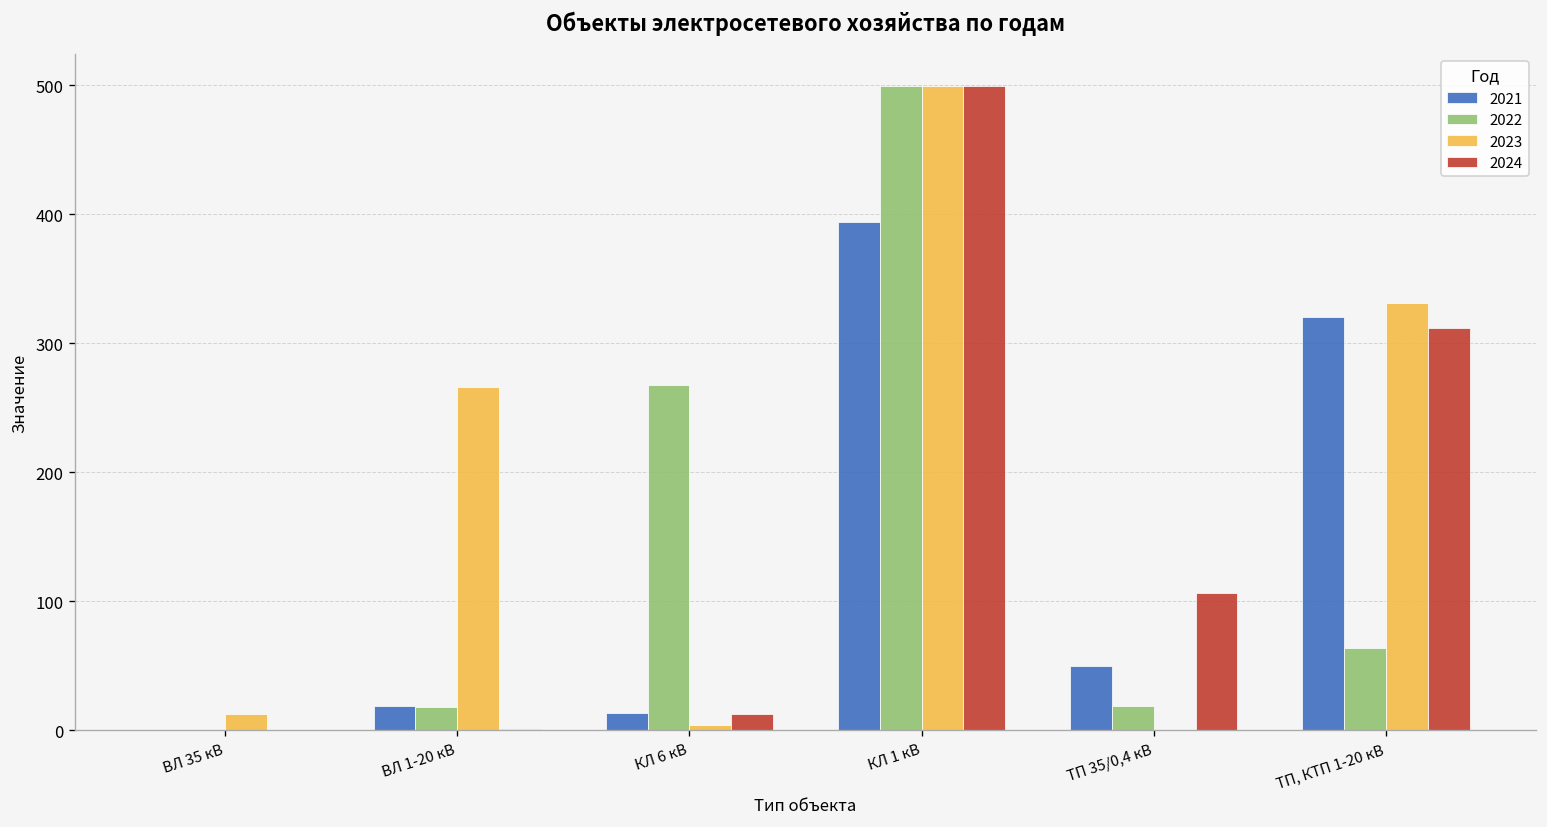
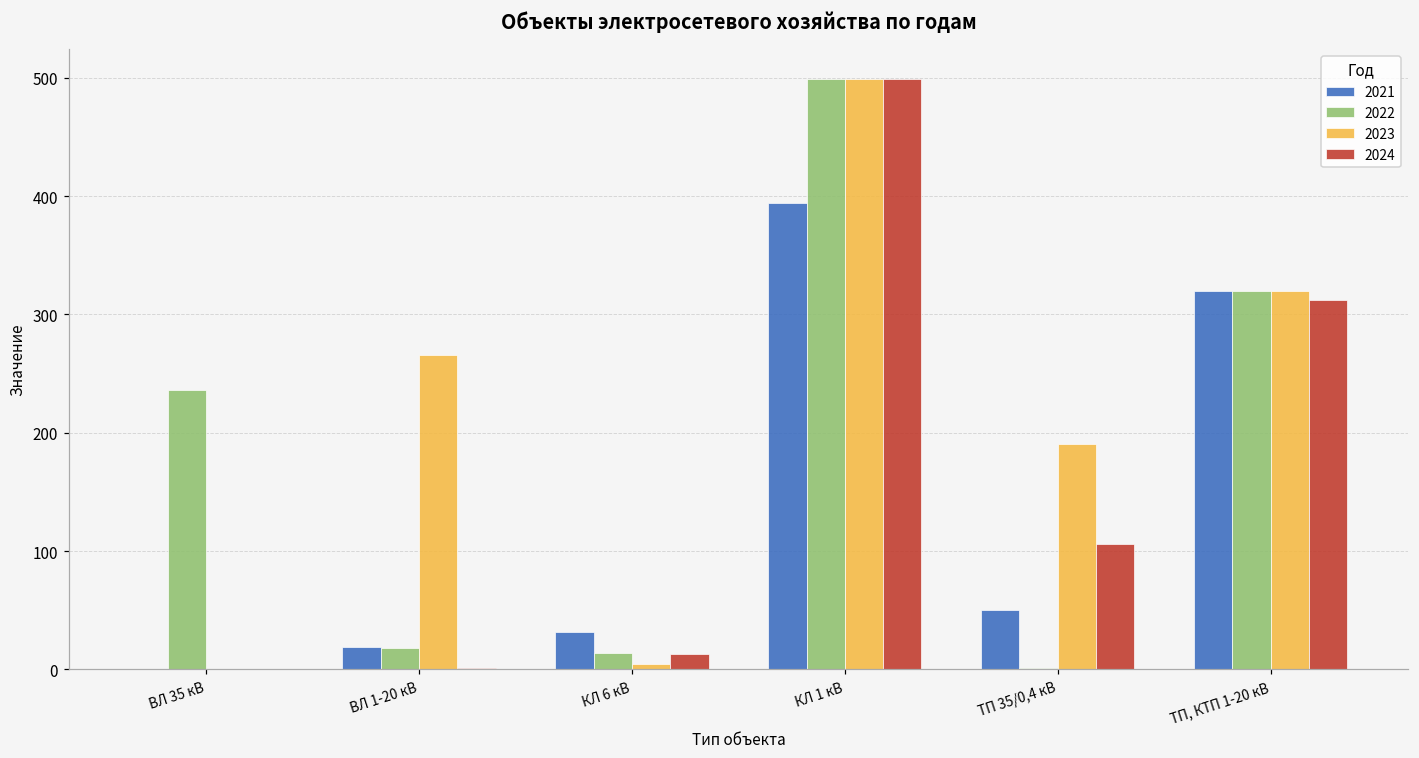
  {
    "2021": {
      "ВЛ 1-20 кВ": 19,
-     "КЛ 6 кВ": 13,
+     "КЛ 6 кВ": 32,
      "КЛ 1 кВ": 394,
      "ТП 35/0,4 кВ": 50,
      "ТП, КТП 1-20 кВ": 320
    },
    "2022": {
-     "ВЛ 35 кВ": 0,
+     "ВЛ 35 кВ": 236,
      "ВЛ 1-20 кВ": 18,
-     "КЛ 6 кВ": 268,
+     "КЛ 6 кВ": 14,
      "КЛ 1 кВ": 499,
-     "ТП 35/0,4 кВ": 19,
-     "ТП, КТП 1-20 кВ": 64
+     "ТП 35/0,4 кВ": 1,
+     "ТП, КТП 1-20 кВ": 320
    },
    "2023": {
-     "ВЛ 35 кВ": 13,
+     "ВЛ 35 кВ": 0,
      "ВЛ 1-20 кВ": 266,
      "КЛ 6 кВ": 5,
      "КЛ 1 кВ": 499,
-     "ТП 35/0,4 кВ": 1,
-     "ТП, КТП 1-20 кВ": 331
+     "ТП 35/0,4 кВ": 191,
+     "ТП, КТП 1-20 кВ": 320
    },
    "2024": {
      "КЛ 6 кВ": 13,
      "КЛ 1 кВ": 499,
      "ТП 35/0,4 кВ": 106,
      "ТП, КТП 1-20 кВ": 312
    }
  }
